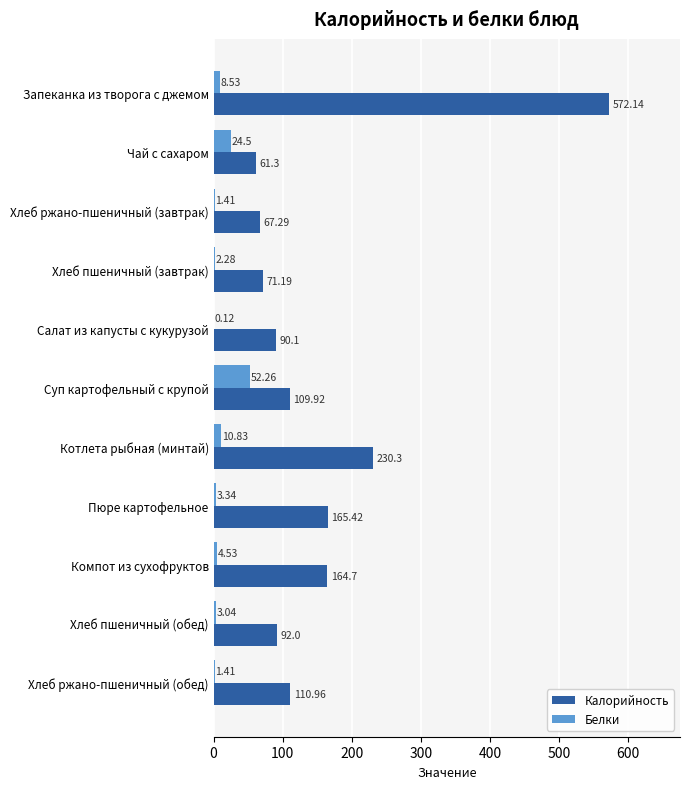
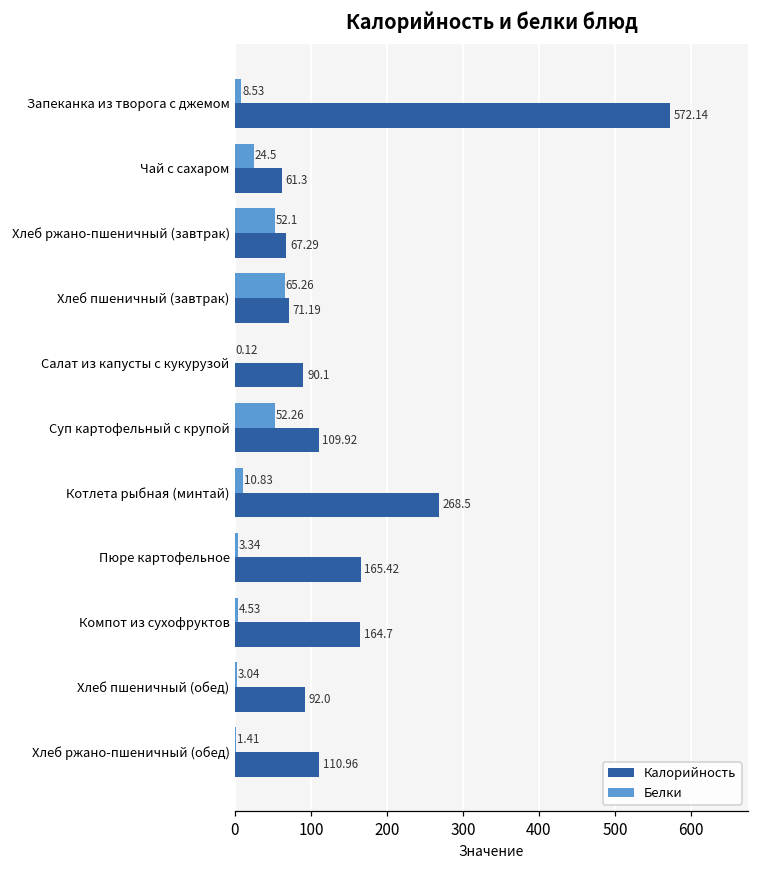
  {
    "Калорийность": {
      "Запеканка из творога с джемом": 572.14,
      "Чай с сахаром": 61.3,
      "Хлеб ржано-пшеничный (завтрак)": 67.29,
      "Хлеб пшеничный (завтрак)": 71.19,
      "Салат из капусты с кукурузой": 90.1,
      "Суп картофельный с крупой": 109.92,
-     "Котлета рыбная (минтай)": 230.3,
+     "Котлета рыбная (минтай)": 268.5,
      "Пюре картофельное": 165.42,
      "Компот из сухофруктов": 164.7,
      "Хлеб пшеничный (обед)": 92.0,
      "Хлеб ржано-пшеничный (обед)": 110.96
    },
    "Белки": {
      "Запеканка из творога с джемом": 8.53,
      "Чай с сахаром": 24.5,
-     "Хлеб ржано-пшеничный (завтрак)": 1.41,
-     "Хлеб пшеничный (завтрак)": 2.28,
+     "Хлеб ржано-пшеничный (завтрак)": 52.1,
+     "Хлеб пшеничный (завтрак)": 65.26,
      "Салат из капусты с кукурузой": 0.12,
      "Суп картофельный с крупой": 52.26,
      "Котлета рыбная (минтай)": 10.83,
      "Пюре картофельное": 3.34,
      "Компот из сухофруктов": 4.53,
      "Хлеб пшеничный (обед)": 3.04,
      "Хлеб ржано-пшеничный (обед)": 1.41
    }
  }
